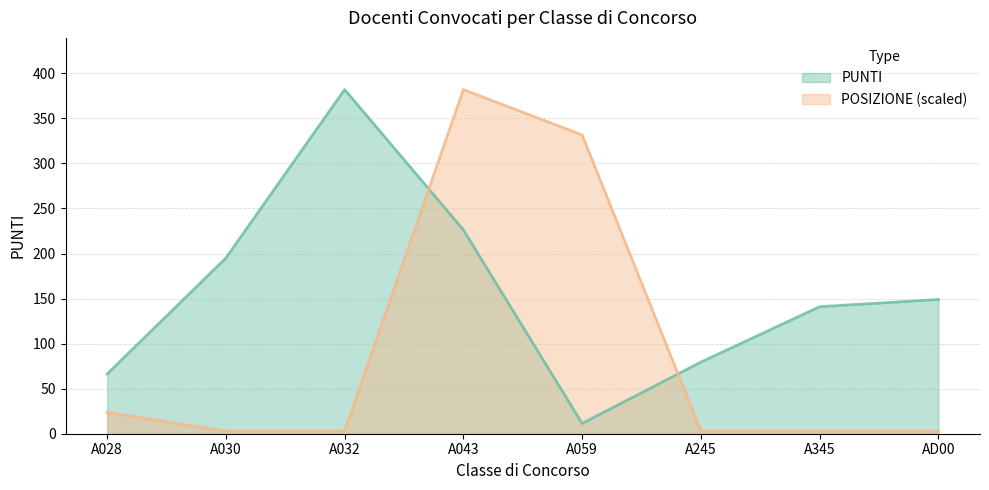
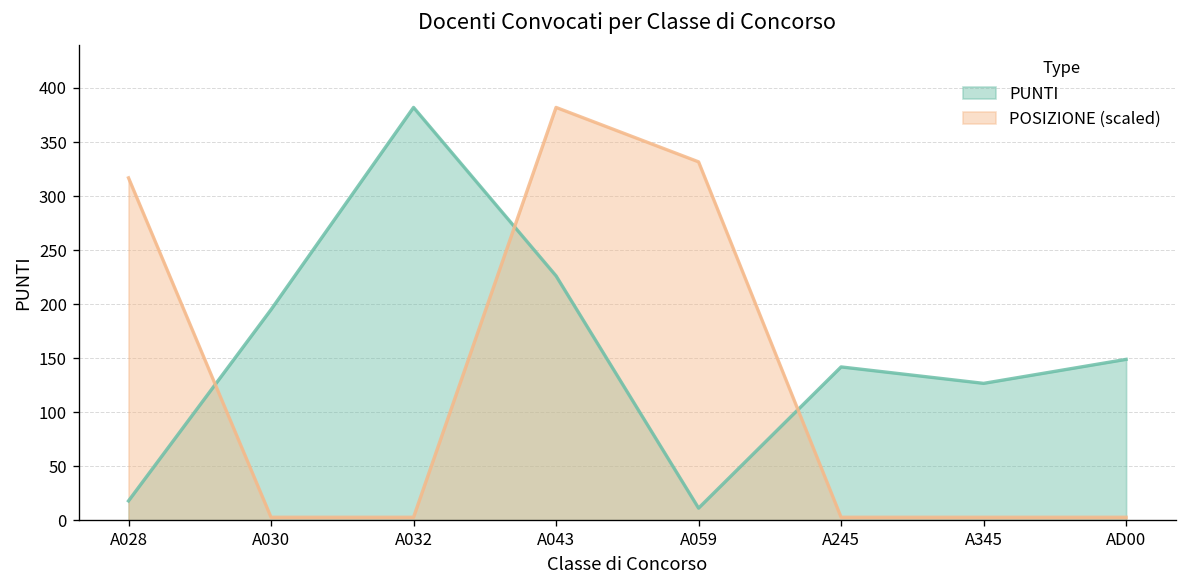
  {
    "PUNTI": {
-     "A028": 70,
+     "A028": 20,
      "A030": 200,
      "A032": 380,
      "A043": 230,
      "A059": 10,
-     "A245": 80,
-     "A345": 140,
+     "A245": 140,
+     "A345": 130,
      "AD00": 150
    },
    "POSIZIONE (scaled)": {
-     "A028": 20,
+     "A028": 320,
      "A030": 0,
      "A032": 0,
      "A043": 380,
      "A059": 330,
      "A245": 0,
      "A345": 0,
      "AD00": 0
    }
  }
